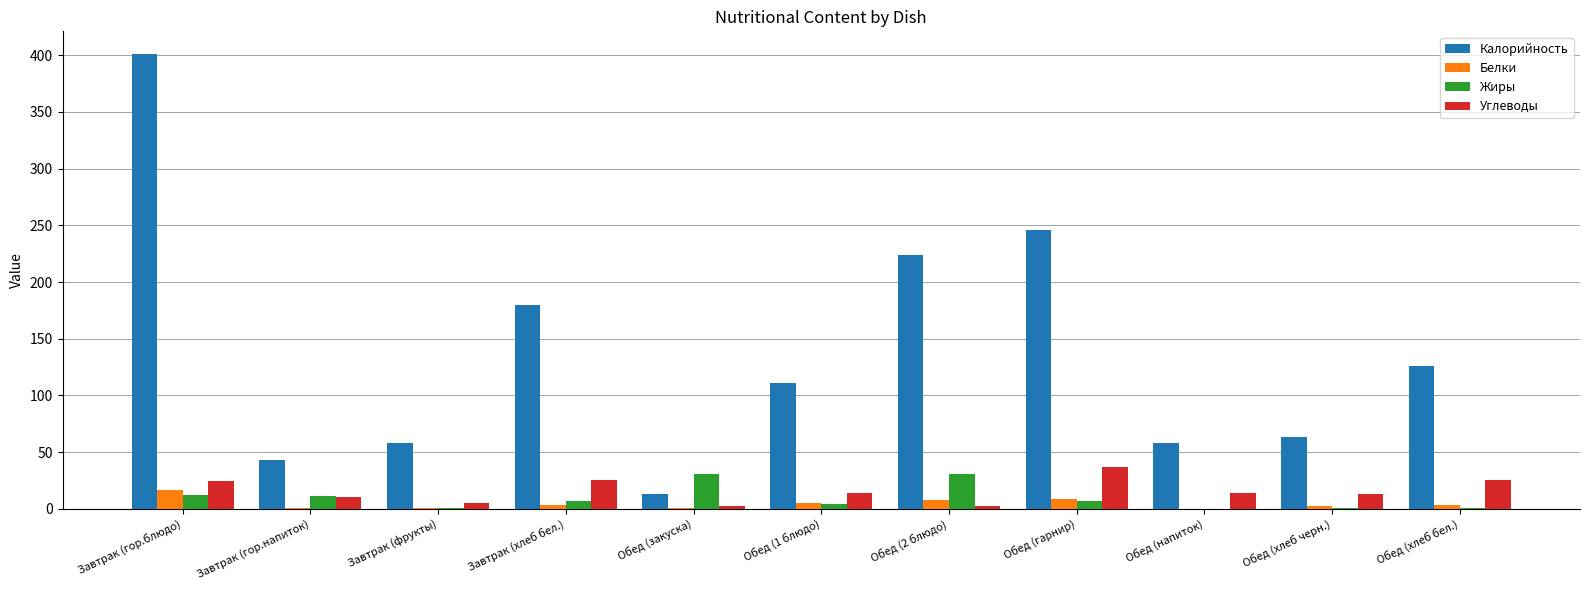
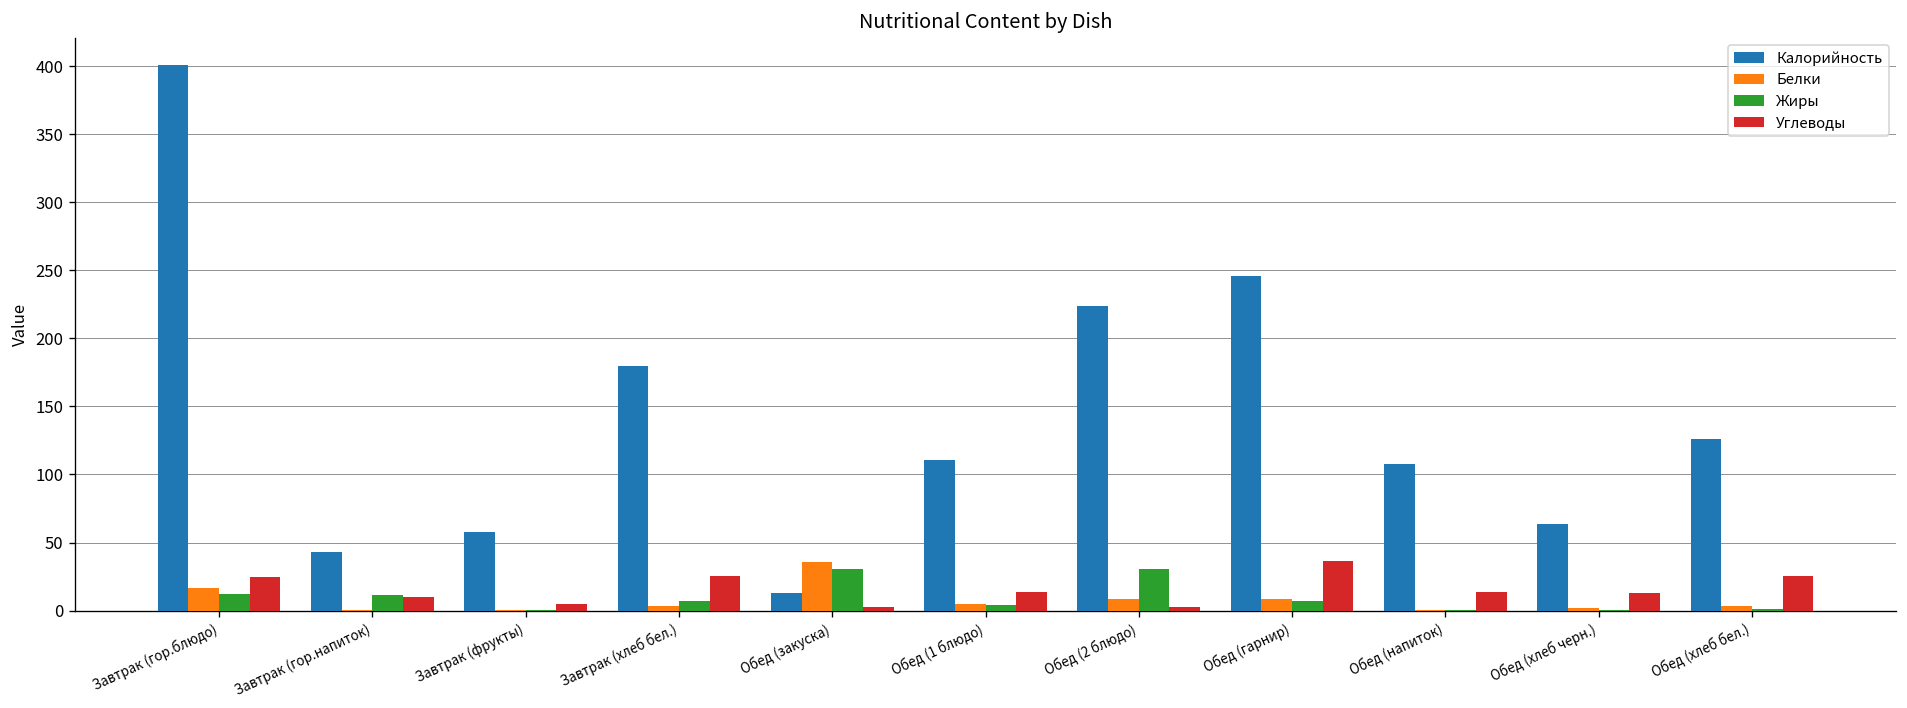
  {
    "Калорийность": {
      "Завтрак (гор.блюдо)": 401,
      "Завтрак (гор.напиток)": 43,
      "Завтрак (фрукты)": 58,
      "Завтрак (хлеб бел.)": 180,
      "Обед (закуска)": 13,
      "Обед (1 блюдо)": 111,
      "Обед (2 блюдо)": 224,
      "Обед (гарнир)": 246,
-     "Обед (напиток)": 58,
+     "Обед (напиток)": 108,
      "Обед (хлеб черн.)": 64,
      "Обед (хлеб бел.)": 126
    },
    "Белки": {
      "Завтрак (гор.блюдо)": 16,
      "Завтрак (хлеб бел.)": 3,
-     "Обед (закуска)": 1,
+     "Обед (закуска)": 36,
      "Обед (1 блюдо)": 5,
      "Обед (2 блюдо)": 8,
      "Обед (гарнир)": 9,
      "Обед (хлеб бел.)": 4
    },
    "Жиры": {
      "Завтрак (гор.блюдо)": 12,
      "Завтрак (гор.напиток)": 12,
      "Завтрак (хлеб бел.)": 7,
      "Обед (закуска)": 31,
      "Обед (1 блюдо)": 4,
      "Обед (2 блюдо)": 31,
      "Обед (гарнир)": 7
    },
    "Углеводы": {
      "Завтрак (гор.блюдо)": 25,
      "Завтрак (гор.напиток)": 10,
      "Завтрак (фрукты)": 5,
      "Завтрак (хлеб бел.)": 26,
      "Обед (закуска)": 2,
      "Обед (1 блюдо)": 14,
      "Обед (2 блюдо)": 3,
      "Обед (гарнир)": 37,
      "Обед (напиток)": 14,
      "Обед (хлеб черн.)": 13,
      "Обед (хлеб бел.)": 26
    }
  }
